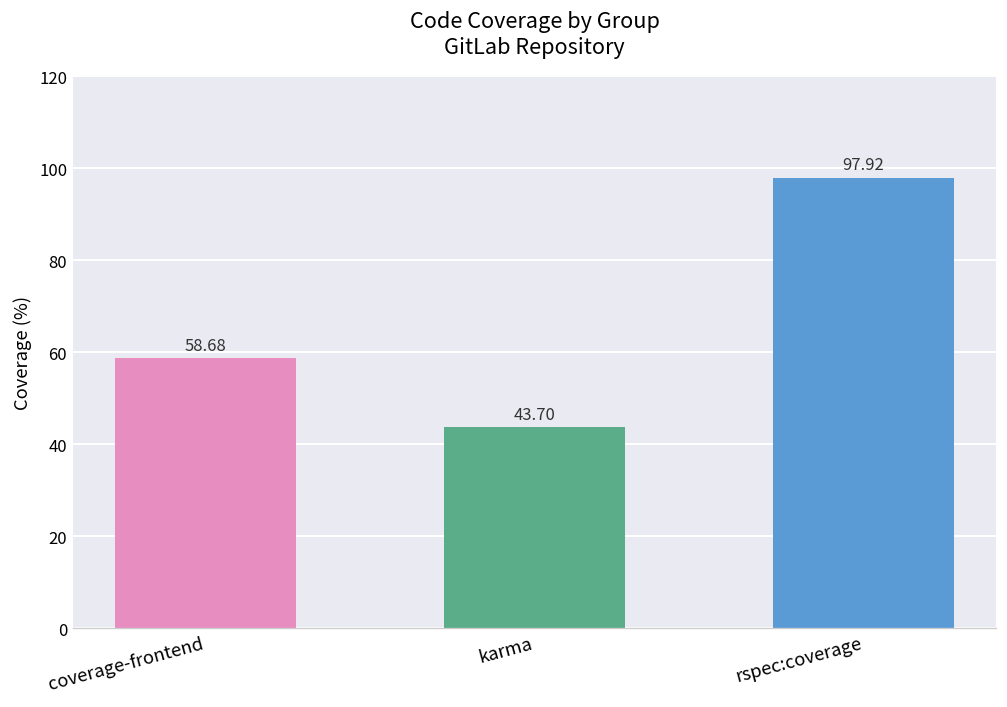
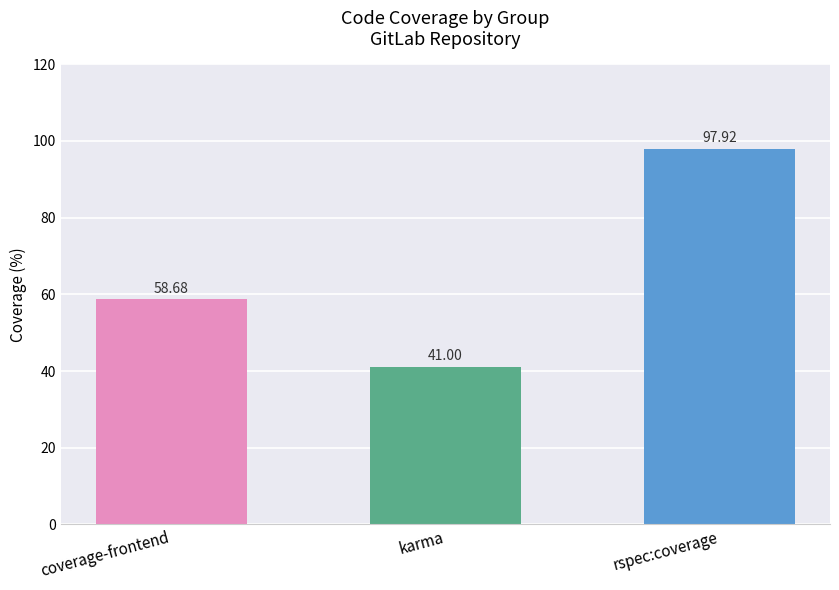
  {
    "coverage-frontend": 58.68,
-   "karma": 43.70,
+   "karma": 41.00,
    "rspec:coverage": 97.92
  }
